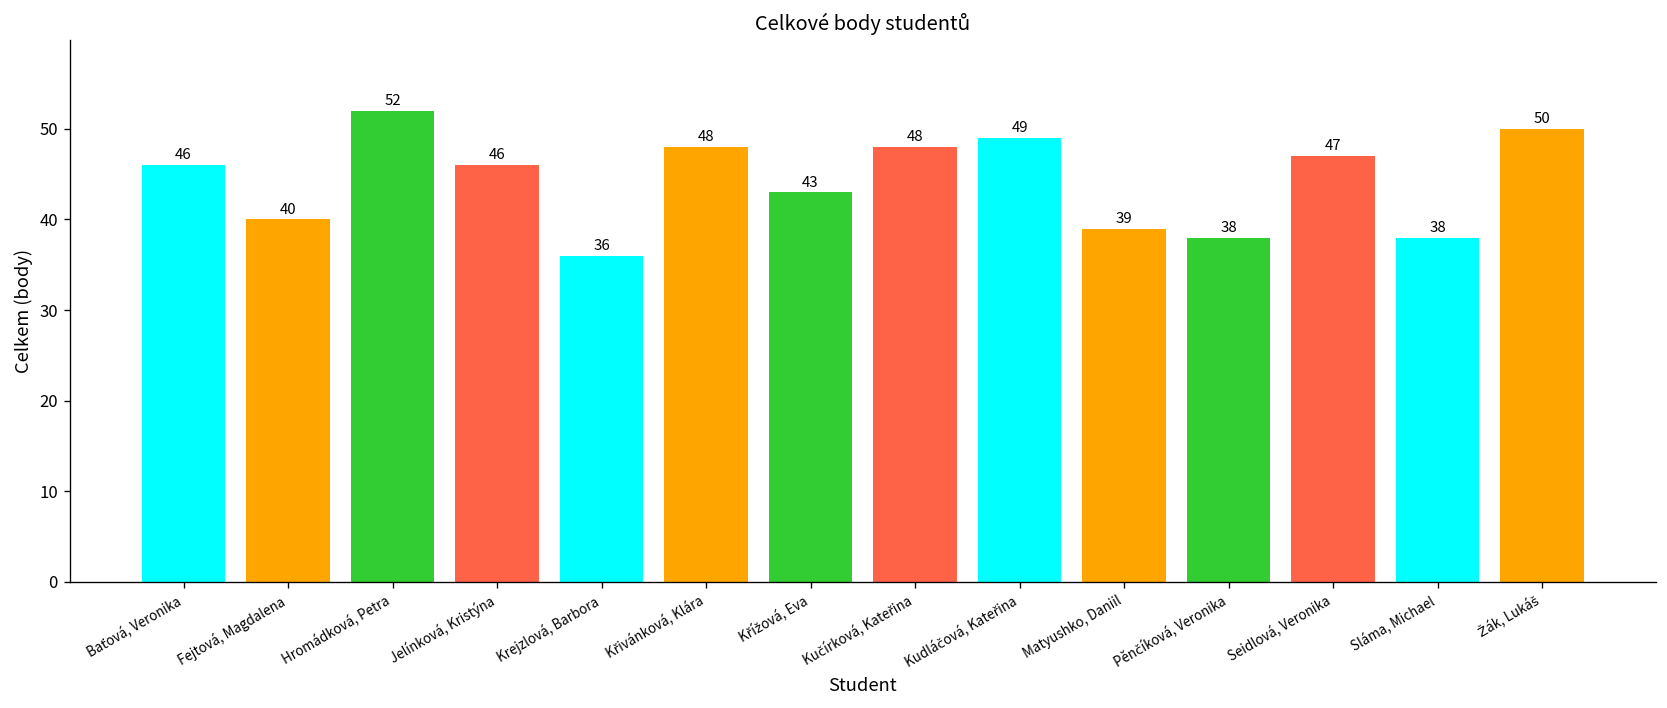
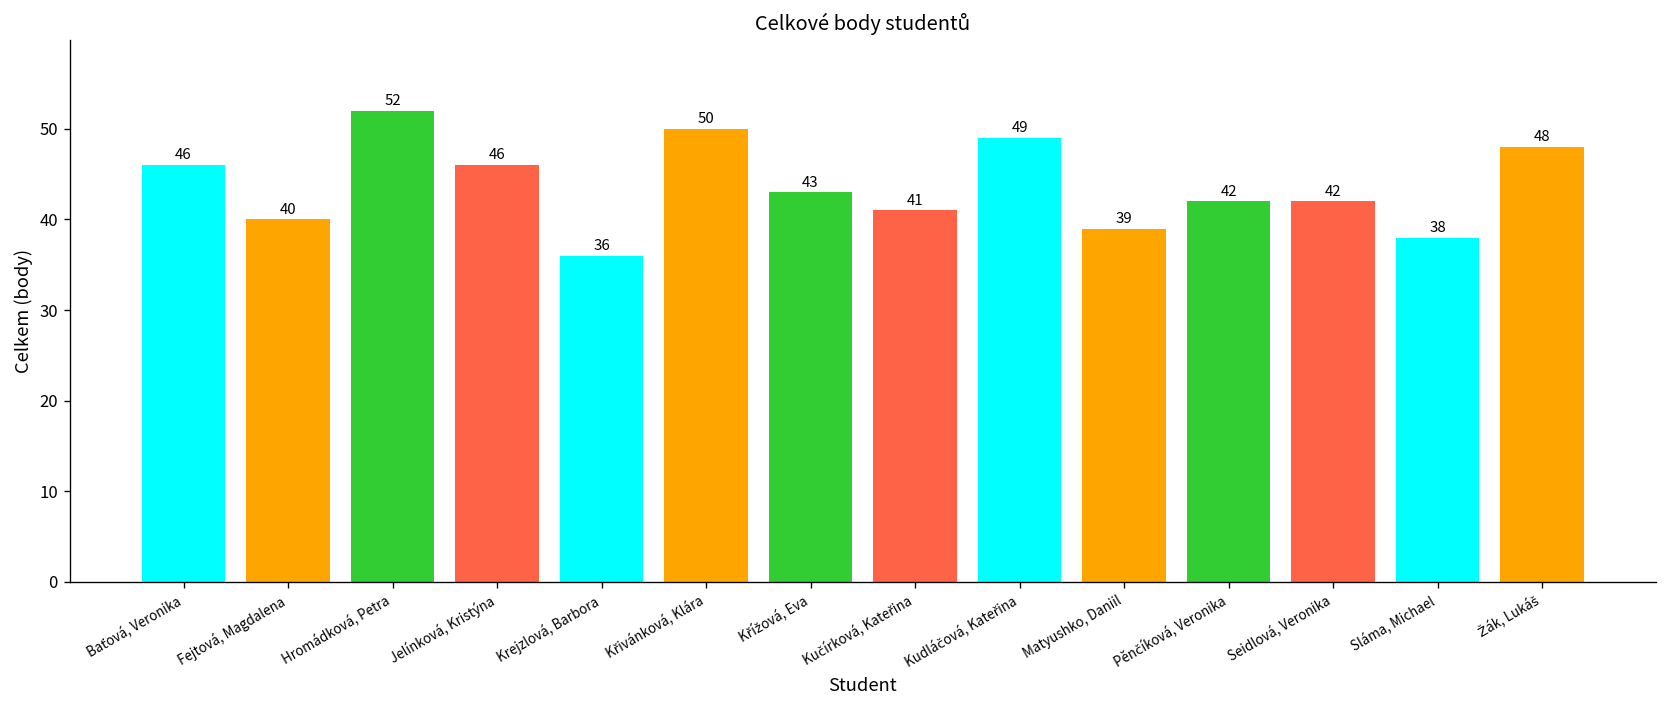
  {
    "Baťová, Veronika": 46,
    "Fejtová, Magdalena": 40,
    "Hromádková, Petra": 52,
    "Jelínková, Kristýna": 46,
    "Krejzlová, Barbora": 36,
-   "Křivánková, Klára": 48,
+   "Křivánková, Klára": 50,
    "Křížová, Eva": 43,
-   "Kučírková, Kateřina": 48,
+   "Kučírková, Kateřina": 41,
    "Kudláčová, Kateřina": 49,
    "Matyushko, Daniil": 39,
-   "Pěnčíková, Veronika": 38,
-   "Seidlová, Veronika": 47,
+   "Pěnčíková, Veronika": 42,
+   "Seidlová, Veronika": 42,
    "Sláma, Michael": 38,
-   "Žák, Lukáš": 50
+   "Žák, Lukáš": 48
  }
